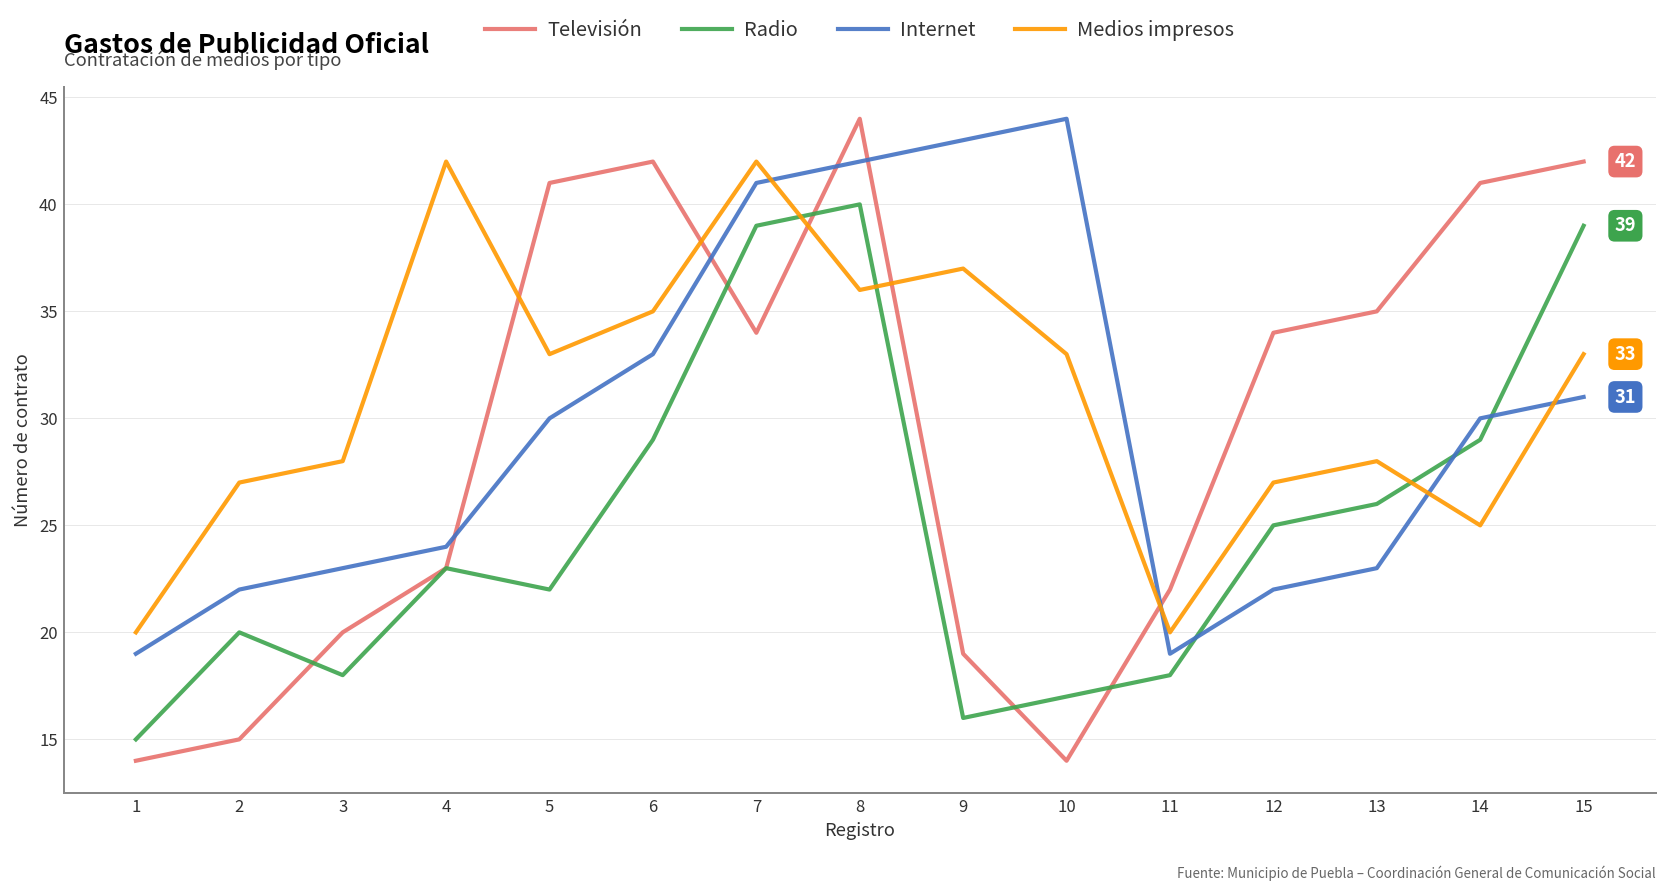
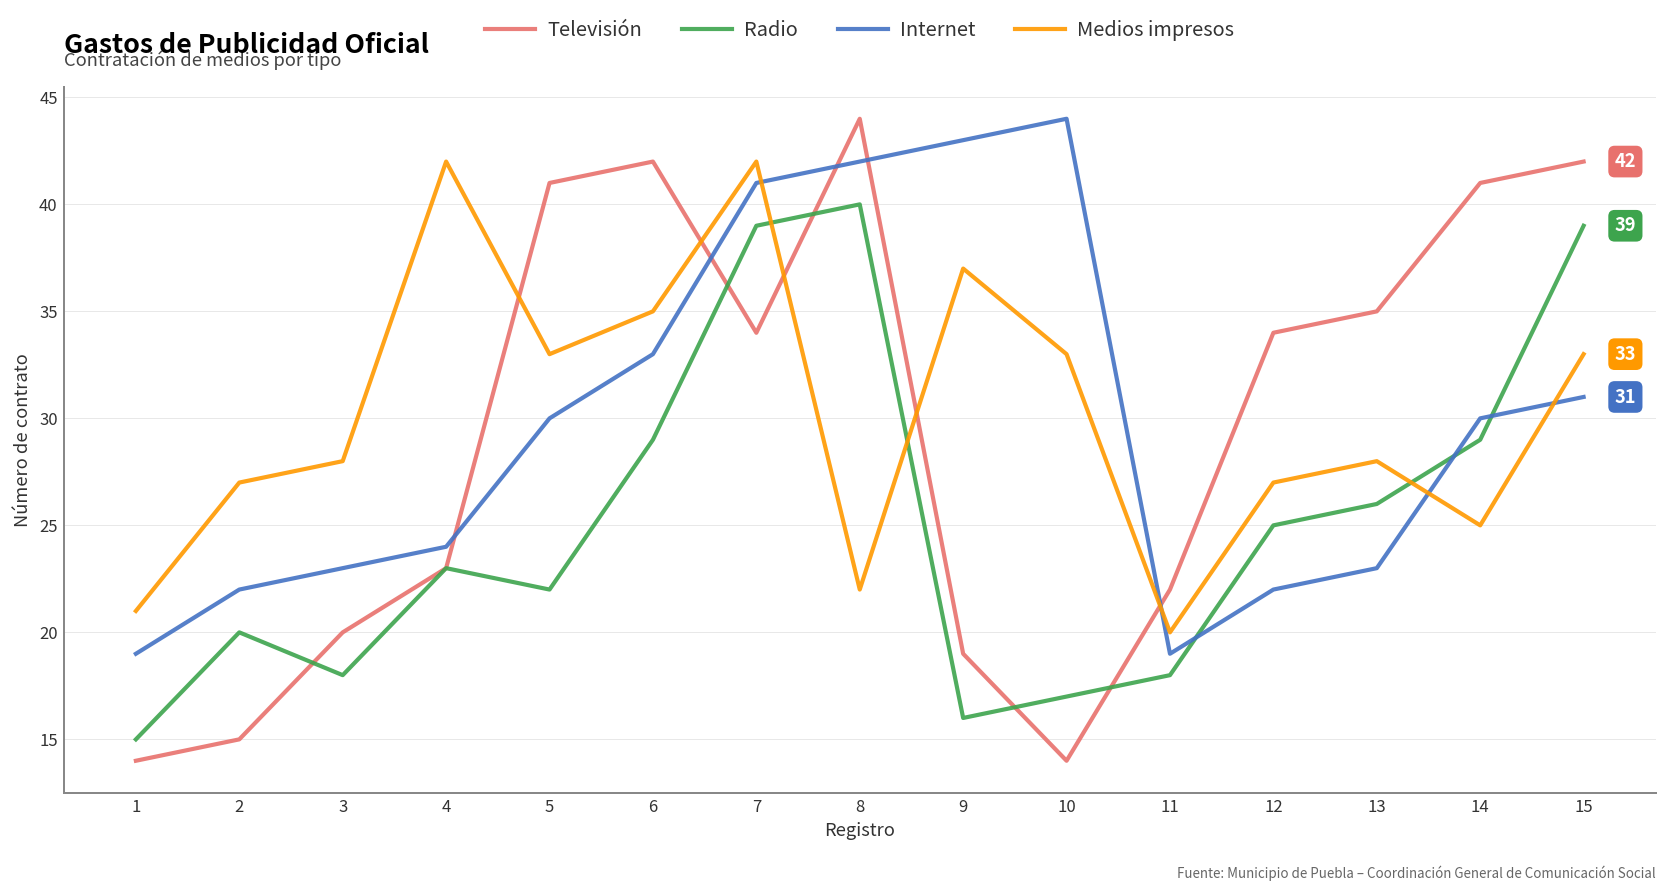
  {
    "Televisión": {
      "1": 14,
      "2": 15,
      "3": 20,
      "5": 41,
      "6": 42,
      "7": 34,
      "8": 44,
      "9": 19,
      "10": 14,
      "11": 22,
      "12": 34,
      "13": 35,
      "14": 41
    },
    "Radio": {
      "1": 15,
      "2": 20,
      "3": 18,
      "5": 22,
      "6": 29,
      "7": 39,
      "8": 40,
      "9": 16,
      "10": 17,
      "11": 18,
      "12": 25,
      "13": 26,
      "14": 29
    },
    "Internet": {
      "1": 19,
      "2": 22,
      "3": 23,
      "4": 24,
      "5": 30,
      "6": 33,
      "7": 41,
      "8": 42,
      "9": 43,
      "10": 44,
      "11": 19,
      "12": 22,
      "13": 23,
      "14": 30
    },
    "Medios impresos": {
-     "1": 20,
+     "1": 21,
      "2": 27,
      "3": 28,
      "4": 42,
      "5": 33,
      "6": 35,
      "7": 42,
-     "8": 36,
+     "8": 22,
      "9": 37,
      "10": 33,
      "11": 20,
      "12": 27,
      "13": 28,
      "14": 25
    }
  }
